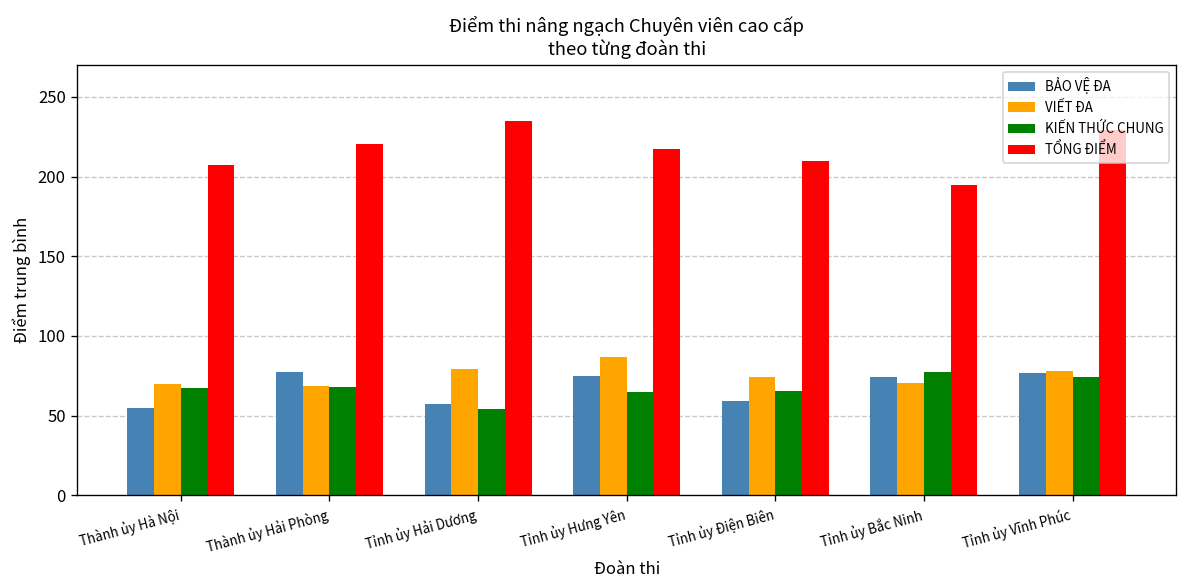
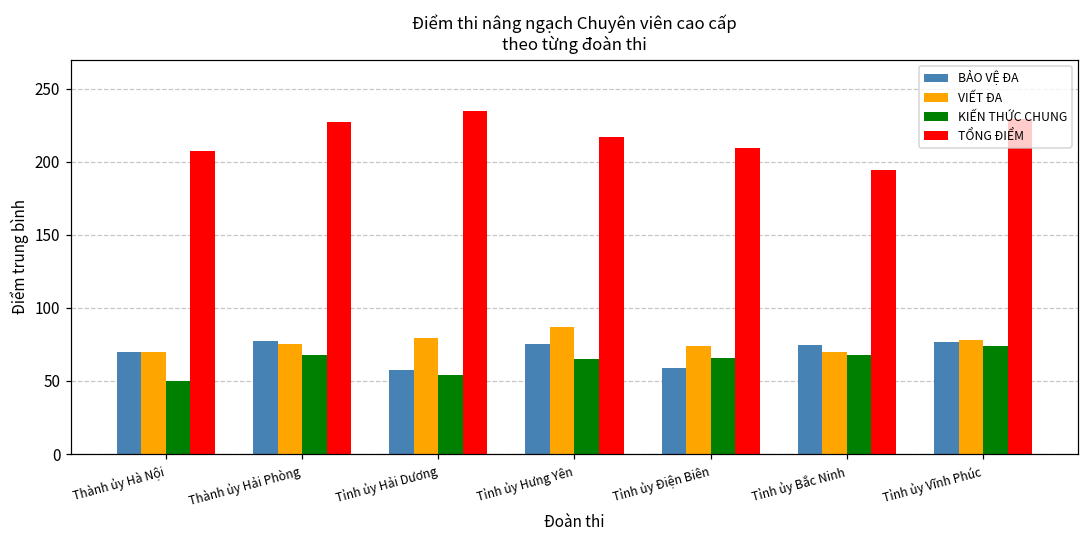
  {
    "BẢO VỆ ĐA": {
-     "Thành ủy Hà Nội": 55,
+     "Thành ủy Hà Nội": 70,
      "Thành ủy Hải Phòng": 77,
      "Tỉnh ủy Hải Dương": 57,
      "Tỉnh ủy Hưng Yên": 75,
      "Tỉnh ủy Điện Biên": 59,
      "Tỉnh ủy Bắc Ninh": 74,
      "Tỉnh ủy Vĩnh Phúc": 77
    },
    "VIẾT ĐA": {
      "Thành ủy Hà Nội": 70,
-     "Thành ủy Hải Phòng": 69,
+     "Thành ủy Hải Phòng": 75,
      "Tỉnh ủy Hải Dương": 79,
      "Tỉnh ủy Hưng Yên": 87,
      "Tỉnh ủy Điện Biên": 74,
      "Tỉnh ủy Bắc Ninh": 70,
      "Tỉnh ủy Vĩnh Phúc": 78
    },
    "KIẾN THỨC CHUNG": {
-     "Thành ủy Hà Nội": 68,
+     "Thành ủy Hà Nội": 50,
      "Thành ủy Hải Phòng": 68,
      "Tỉnh ủy Hải Dương": 54,
      "Tỉnh ủy Hưng Yên": 65,
      "Tỉnh ủy Điện Biên": 66,
-     "Tỉnh ủy Bắc Ninh": 77,
+     "Tỉnh ủy Bắc Ninh": 68,
      "Tỉnh ủy Vĩnh Phúc": 74
    },
    "TỔNG ĐIỂM": {
      "Thành ủy Hà Nội": 208,
-     "Thành ủy Hải Phòng": 221,
+     "Thành ủy Hải Phòng": 227,
      "Tỉnh ủy Hải Dương": 235,
      "Tỉnh ủy Hưng Yên": 217,
      "Tỉnh ủy Điện Biên": 210,
      "Tỉnh ủy Bắc Ninh": 195
    }
  }
